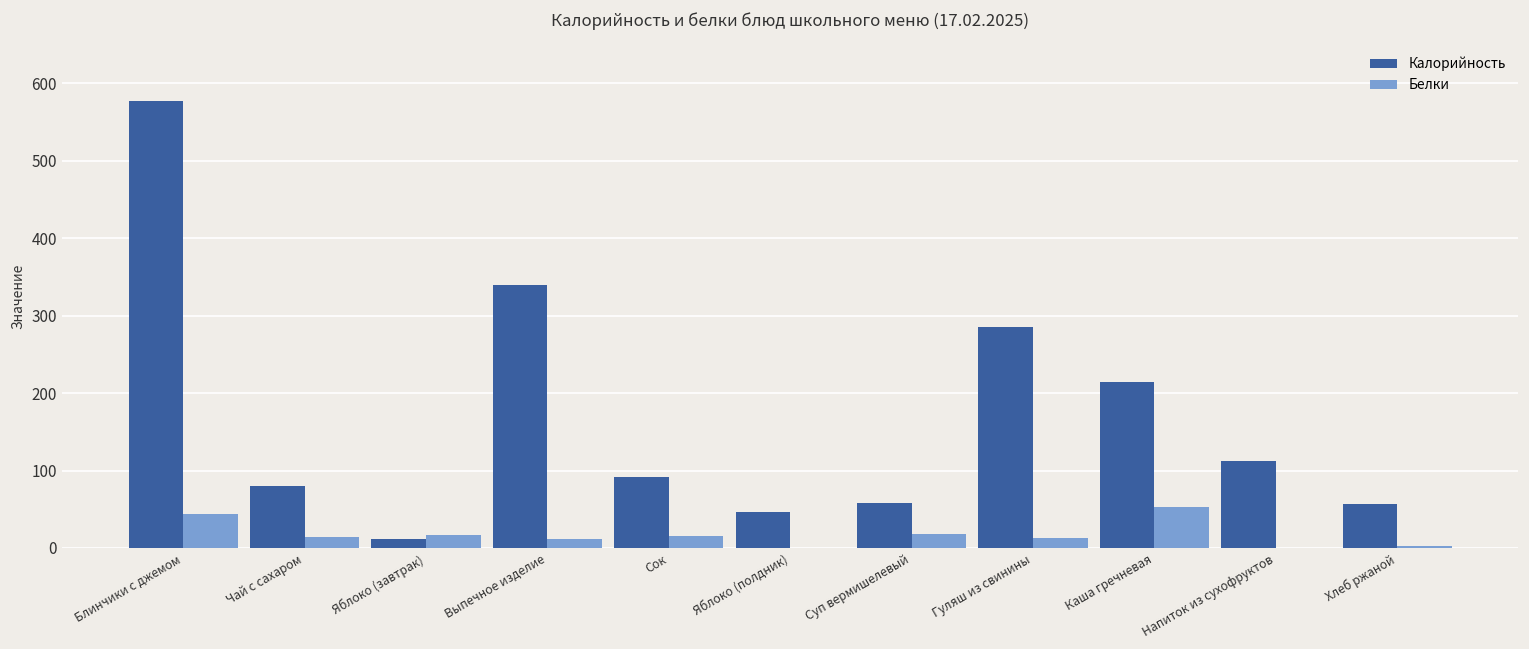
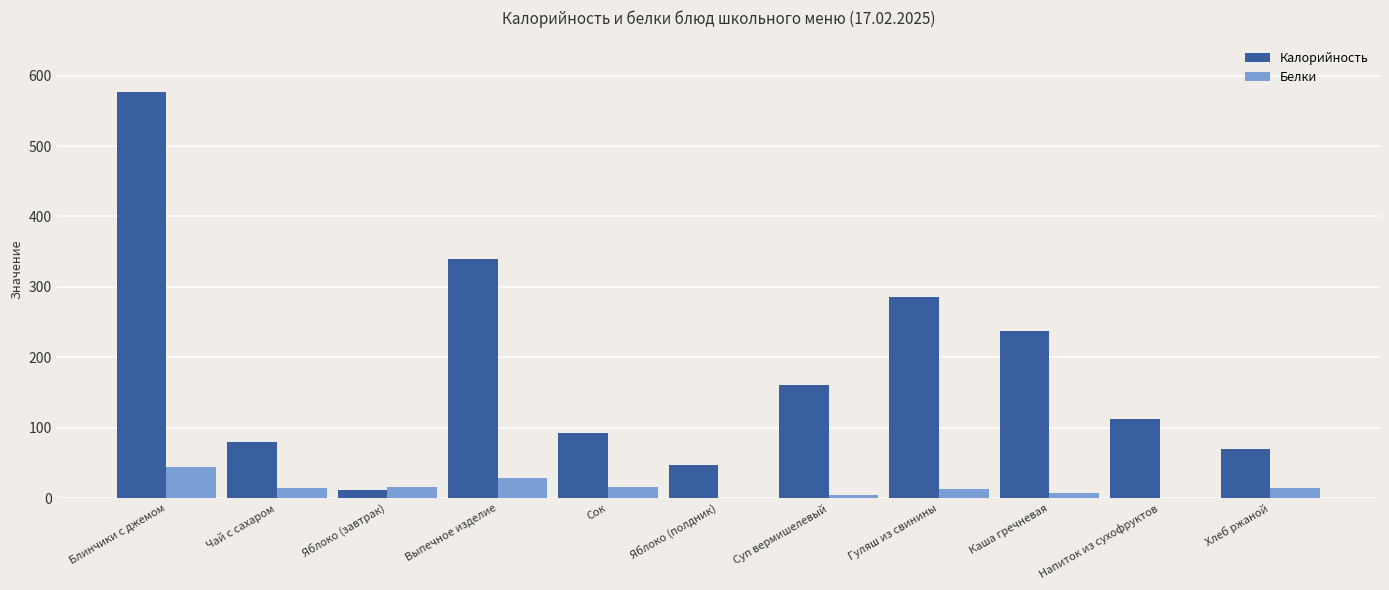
  {
    "Калорийность": {
      "Блинчики с джемом": 580,
      "Чай с сахаром": 80,
      "Яблоко (завтрак)": 10,
      "Выпечное изделие": 340,
      "Сок": 90,
      "Яблоко (полдник)": 50,
-     "Суп вермишелевый": 60,
+     "Суп вермишелевый": 160,
      "Гуляш из свинины": 290,
-     "Каша гречневая": 210,
+     "Каша гречневая": 240,
      "Напиток из сухофруктов": 110,
-     "Хлеб ржаной": 60
+     "Хлеб ржаной": 70
    },
    "Белки": {
      "Блинчики с джемом": 40,
      "Чай с сахаром": 10,
      "Яблоко (завтрак)": 20,
-     "Выпечное изделие": 10,
+     "Выпечное изделие": 30,
      "Сок": 20,
-     "Суп вермишелевый": 20,
+     "Суп вермишелевый": 0,
      "Гуляш из свинины": 10,
-     "Каша гречневая": 50,
-     "Хлеб ржаной": 0
+     "Каша гречневая": 10,
+     "Хлеб ржаной": 10
    }
  }
